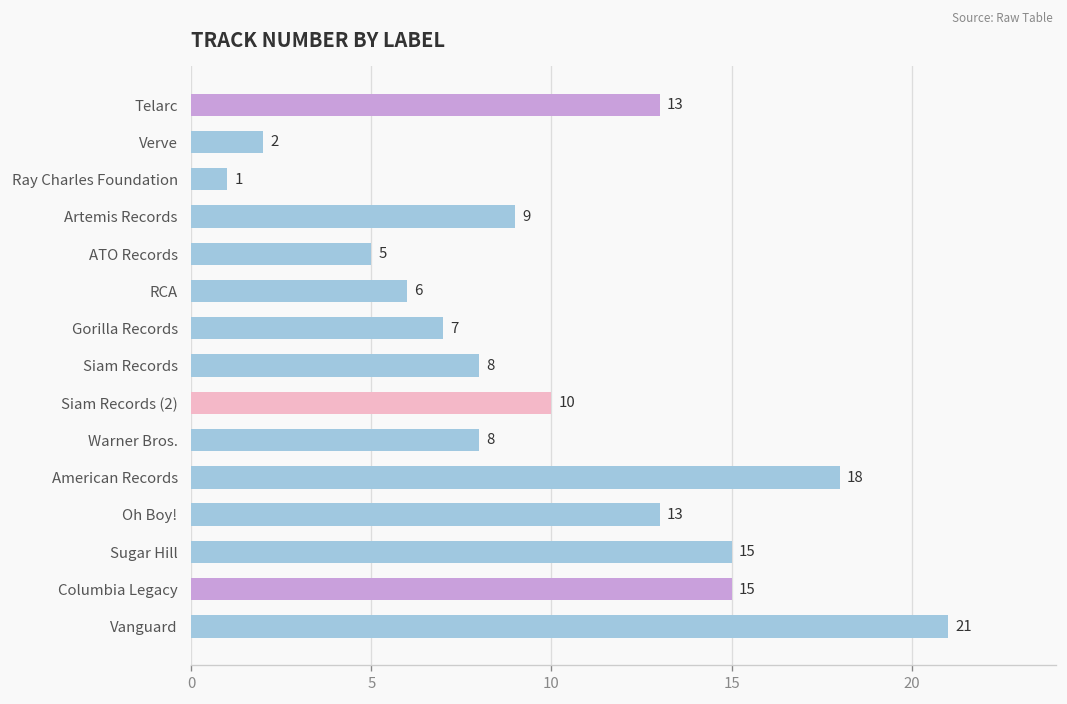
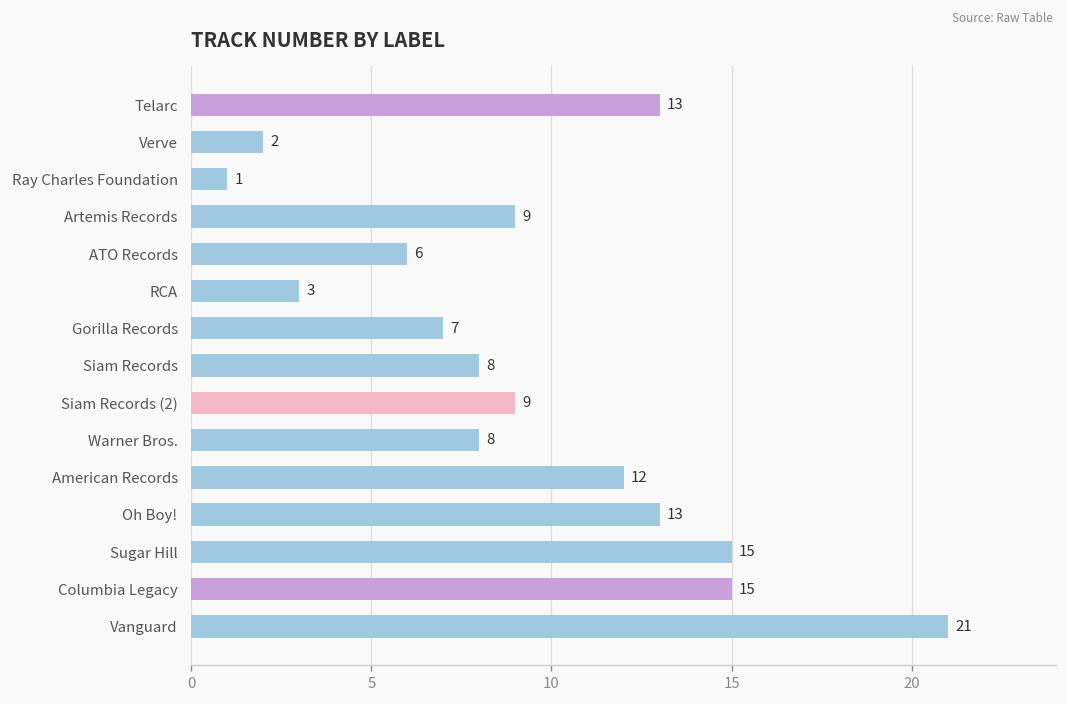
  {
    "Telarc": 13,
    "Verve": 2,
    "Ray Charles Foundation": 1,
    "Artemis Records": 9,
-   "ATO Records": 5,
-   "RCA": 6,
+   "ATO Records": 6,
+   "RCA": 3,
    "Gorilla Records": 7,
    "Siam Records": 8,
-   "Siam Records (2)": 10,
+   "Siam Records (2)": 9,
    "Warner Bros.": 8,
-   "American Records": 18,
+   "American Records": 12,
    "Oh Boy!": 13,
    "Sugar Hill": 15,
    "Columbia Legacy": 15,
    "Vanguard": 21
  }
